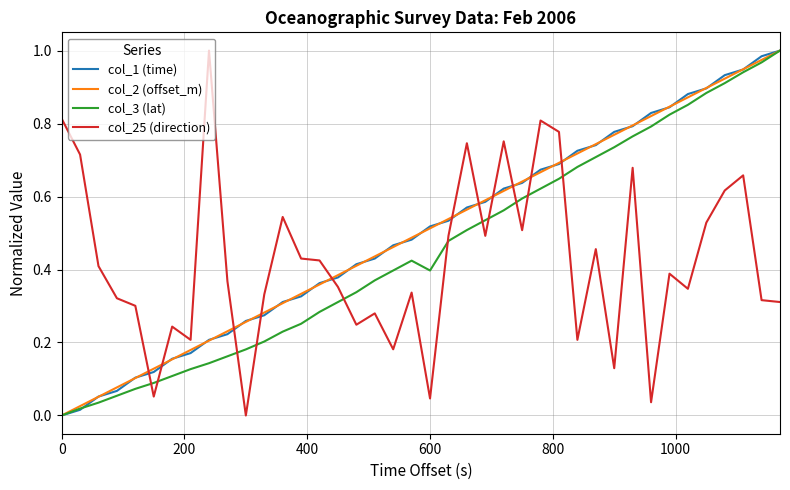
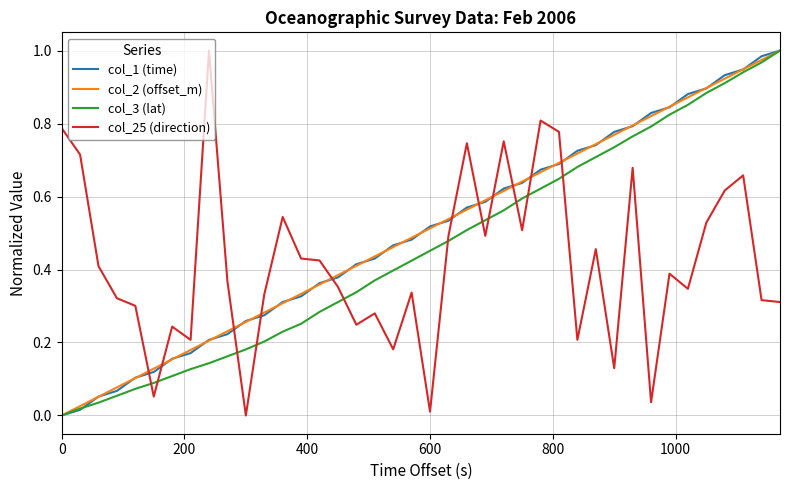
  {
    "col_3 (lat)": {
-     "600": 0.40
+     "600": 0.45
    },
    "col_25 (direction)": {
-     "0": 0.81,
-     "600": 0.05
+     "0": 0.79,
+     "600": 0.01
    }
  }
